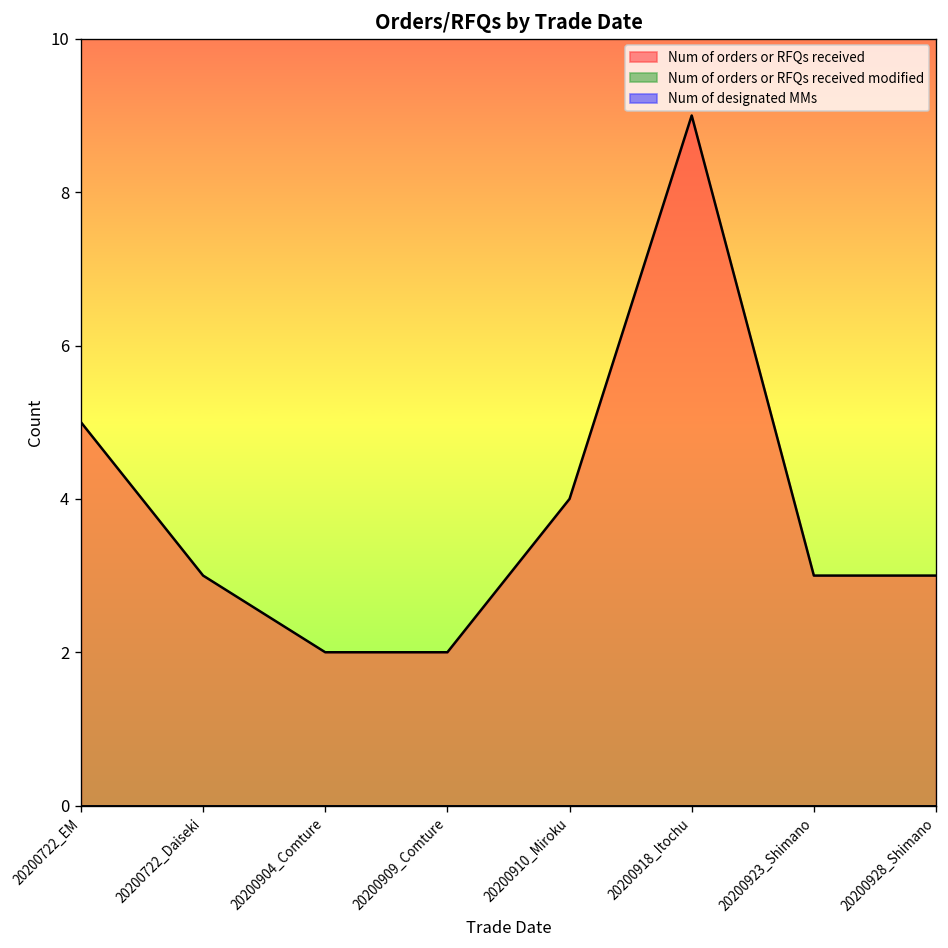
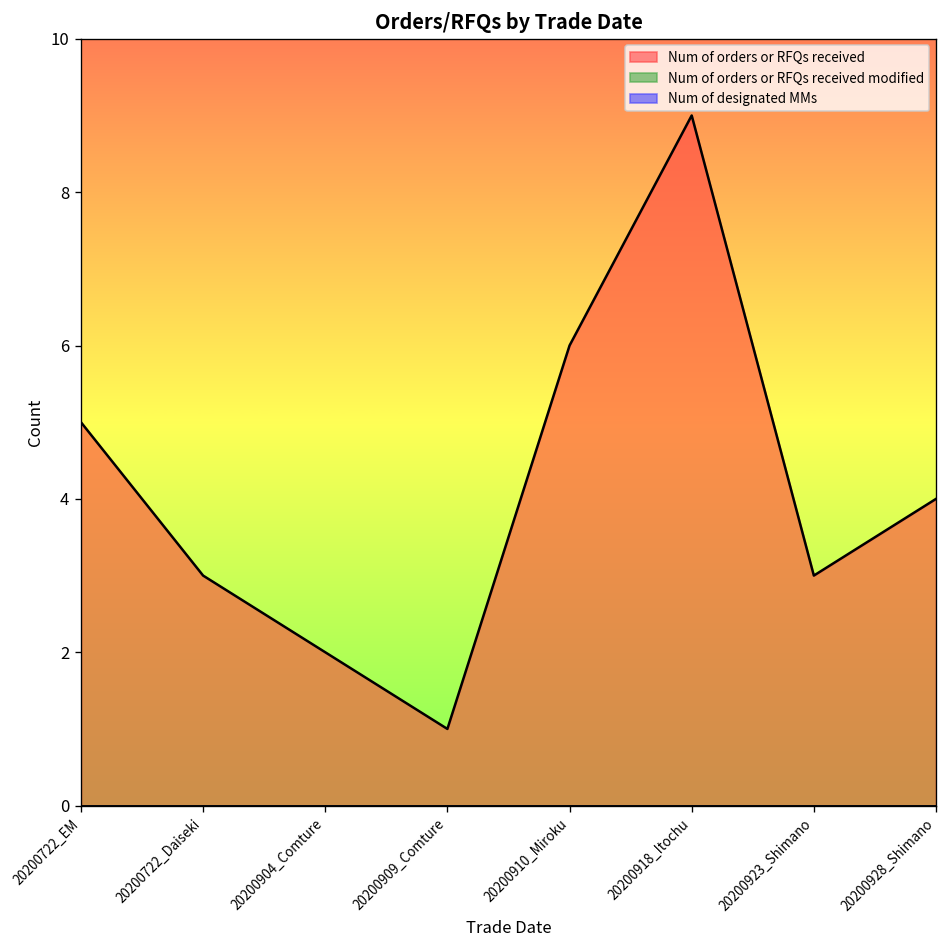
  {
    "Num of orders or RFQs received": {
      "20200722_EM": 5,
      "20200722_Daiseki": 3,
      "20200904_Comture": 2,
-     "20200909_Comture": 2,
-     "20200910_Miroku": 4,
+     "20200909_Comture": 1,
+     "20200910_Miroku": 6,
      "20200918_Itochu": 9,
      "20200923_Shimano": 3,
-     "20200928_Shimano": 3
+     "20200928_Shimano": 4
    },
    "Num of designated MMs": {
      "20200722_EM": 0,
      "20200722_Daiseki": 0,
      "20200904_Comture": 0,
      "20200909_Comture": 0,
      "20200910_Miroku": 0,
      "20200918_Itochu": 0,
      "20200923_Shimano": 0,
      "20200928_Shimano": 0
    }
  }
